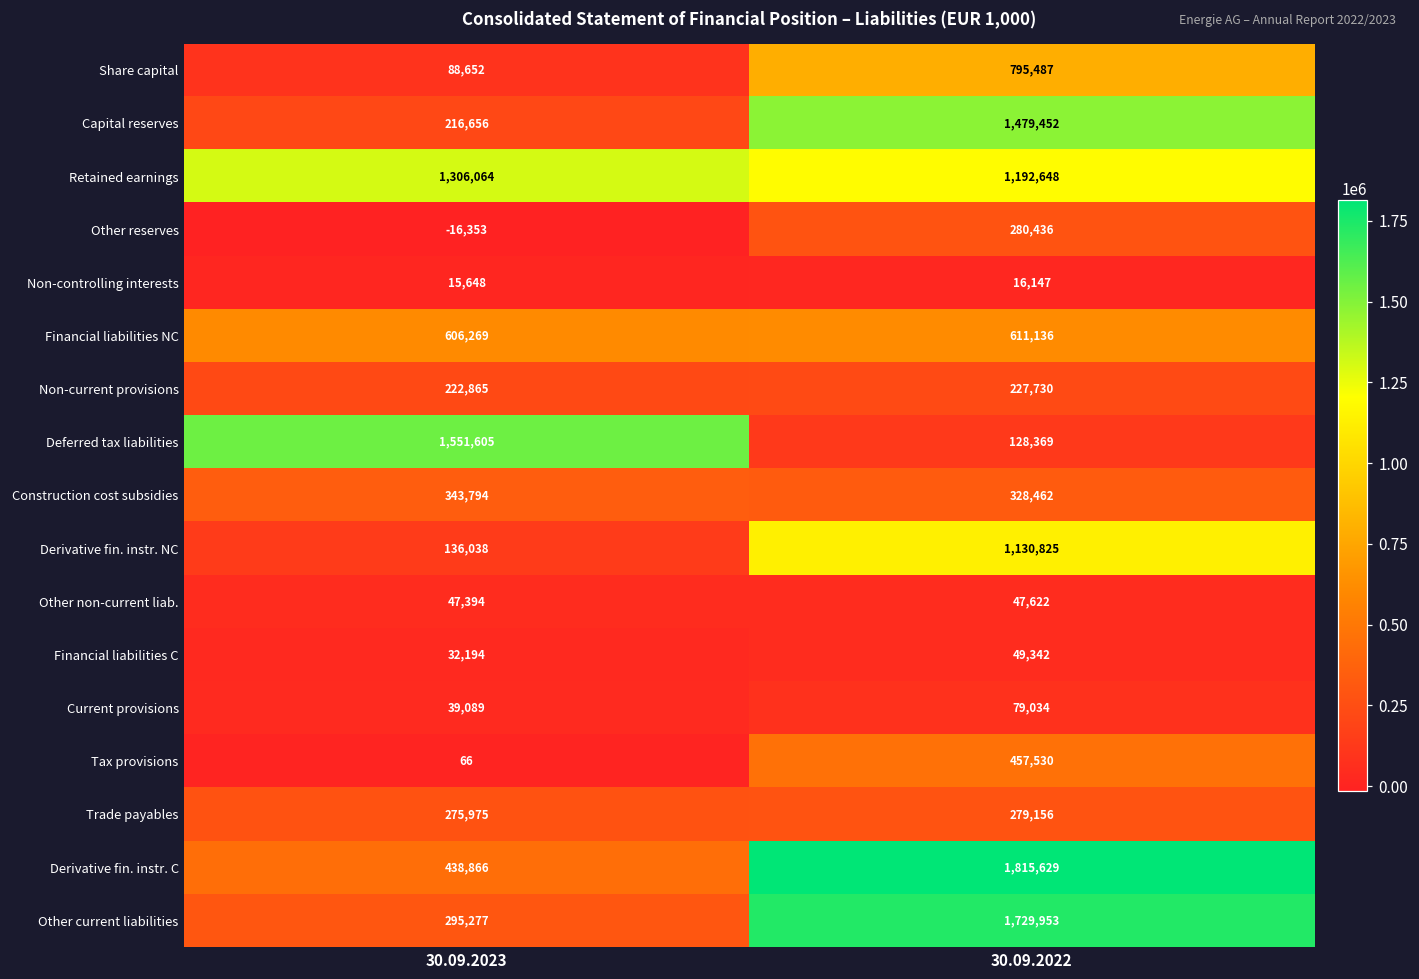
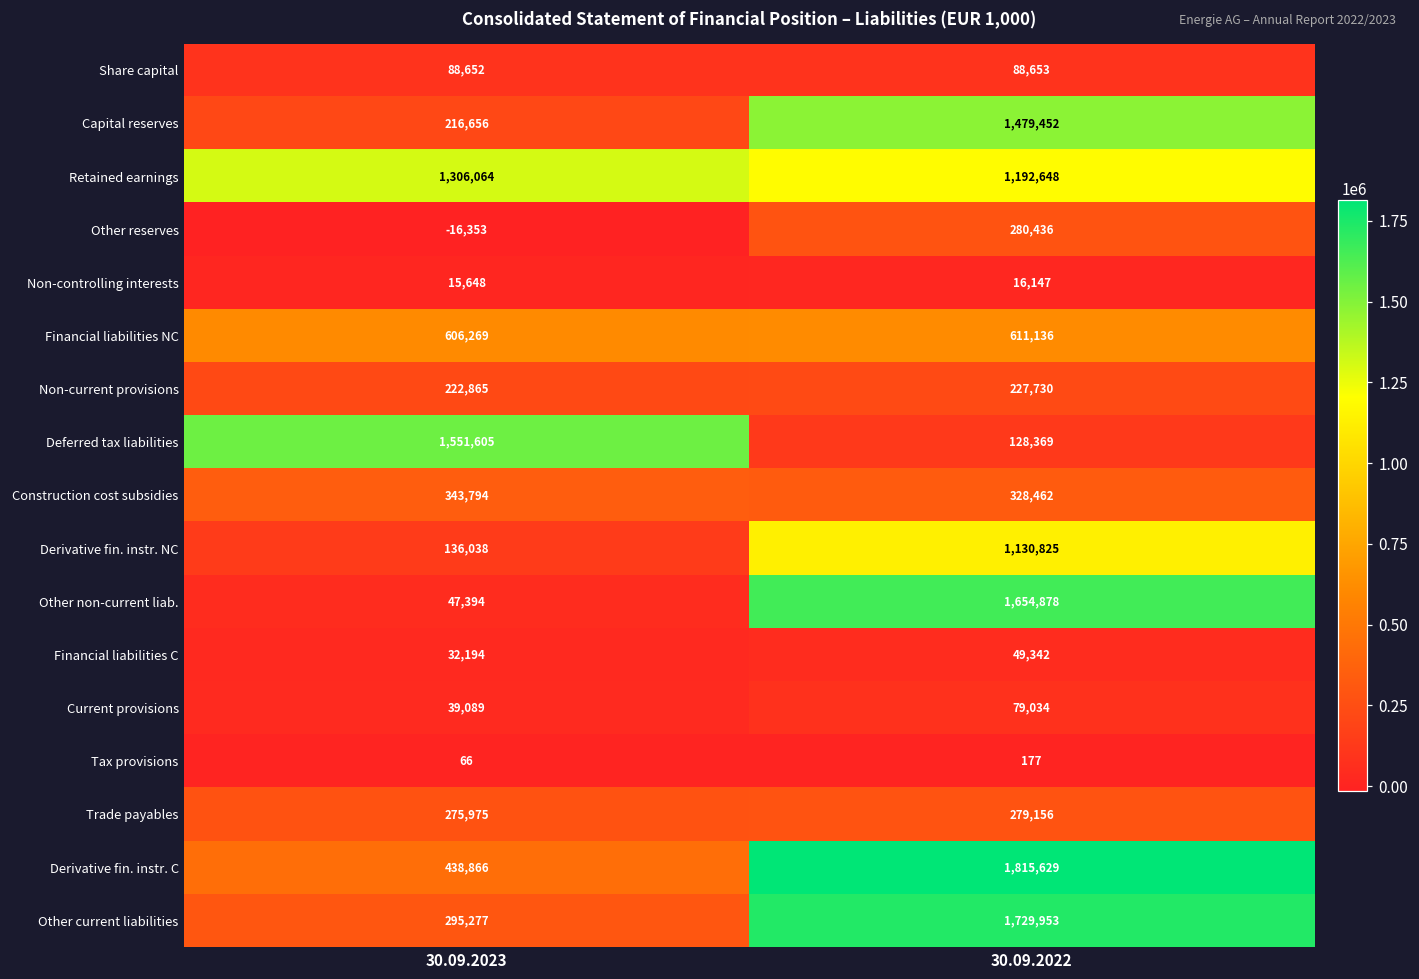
  {
    "Share capital": {
      "30.09.2023": "88,652",
-     "30.09.2022": "795,487"
+     "30.09.2022": "88,653"
    },
    "Capital reserves": {
      "30.09.2023": "216,656",
      "30.09.2022": "1,479,452"
    },
    "Retained earnings": {
      "30.09.2023": "1,306,064",
      "30.09.2022": "1,192,648"
    },
    "Other reserves": {
      "30.09.2023": "-16,353",
      "30.09.2022": "280,436"
    },
    "Non-controlling interests": {
      "30.09.2023": "15,648",
      "30.09.2022": "16,147"
    },
    "Financial liabilities NC": {
      "30.09.2023": "606,269",
      "30.09.2022": "611,136"
    },
    "Non-current provisions": {
      "30.09.2023": "222,865",
      "30.09.2022": "227,730"
    },
    "Deferred tax liabilities": {
      "30.09.2023": "1,551,605",
      "30.09.2022": "128,369"
    },
    "Construction cost subsidies": {
      "30.09.2023": "343,794",
      "30.09.2022": "328,462"
    },
    "Derivative fin. instr. NC": {
      "30.09.2023": "136,038",
      "30.09.2022": "1,130,825"
    },
    "Other non-current liab.": {
      "30.09.2023": "47,394",
-     "30.09.2022": "47,622"
+     "30.09.2022": "1,654,878"
    },
    "Financial liabilities C": {
      "30.09.2023": "32,194",
      "30.09.2022": "49,342"
    },
    "Current provisions": {
      "30.09.2023": "39,089",
      "30.09.2022": "79,034"
    },
    "Tax provisions": {
      "30.09.2023": "66",
-     "30.09.2022": "457,530"
+     "30.09.2022": "177"
    },
    "Trade payables": {
      "30.09.2023": "275,975",
      "30.09.2022": "279,156"
    },
    "Derivative fin. instr. C": {
      "30.09.2023": "438,866",
      "30.09.2022": "1,815,629"
    },
    "Other current liabilities": {
      "30.09.2023": "295,277",
      "30.09.2022": "1,729,953"
    }
  }
